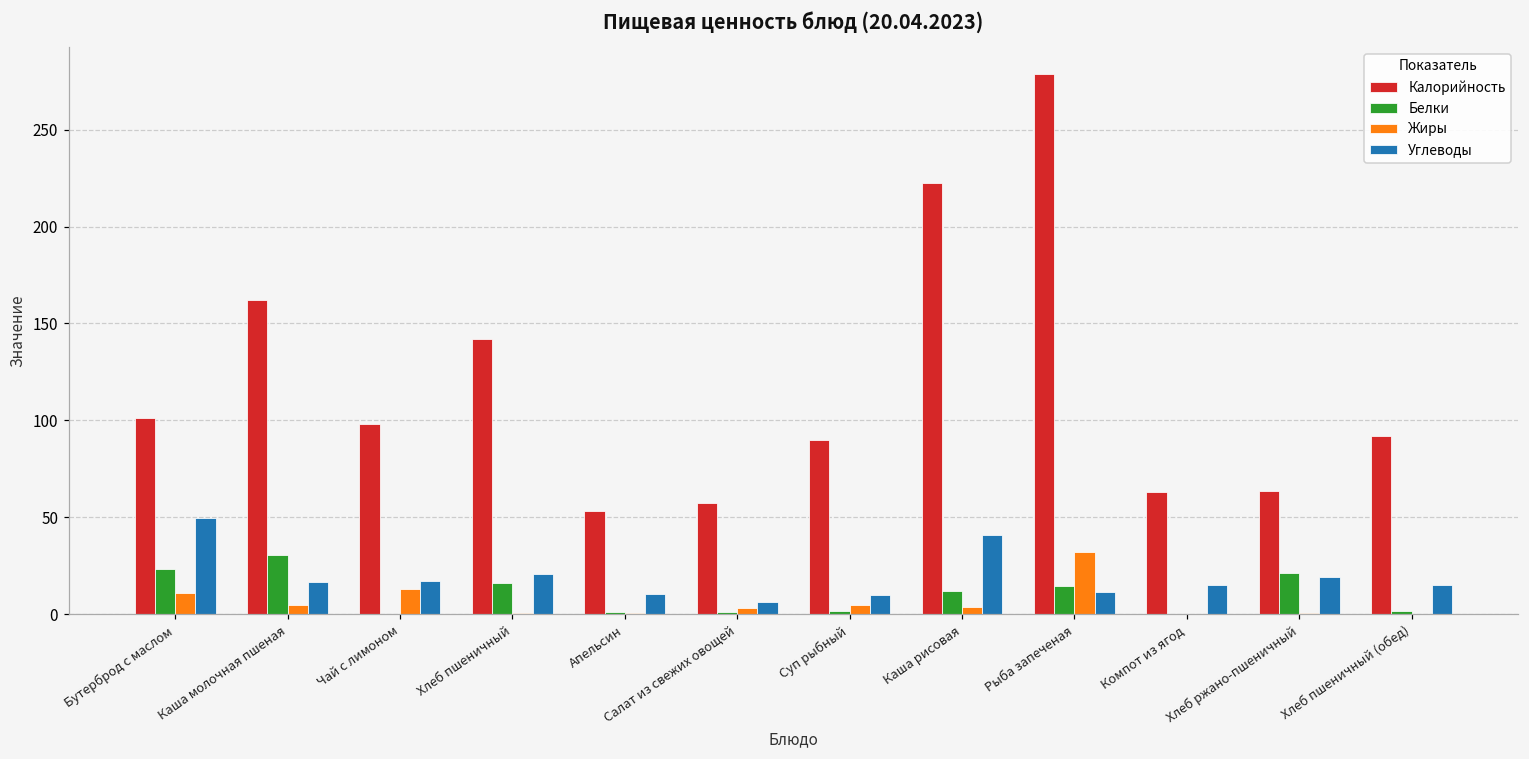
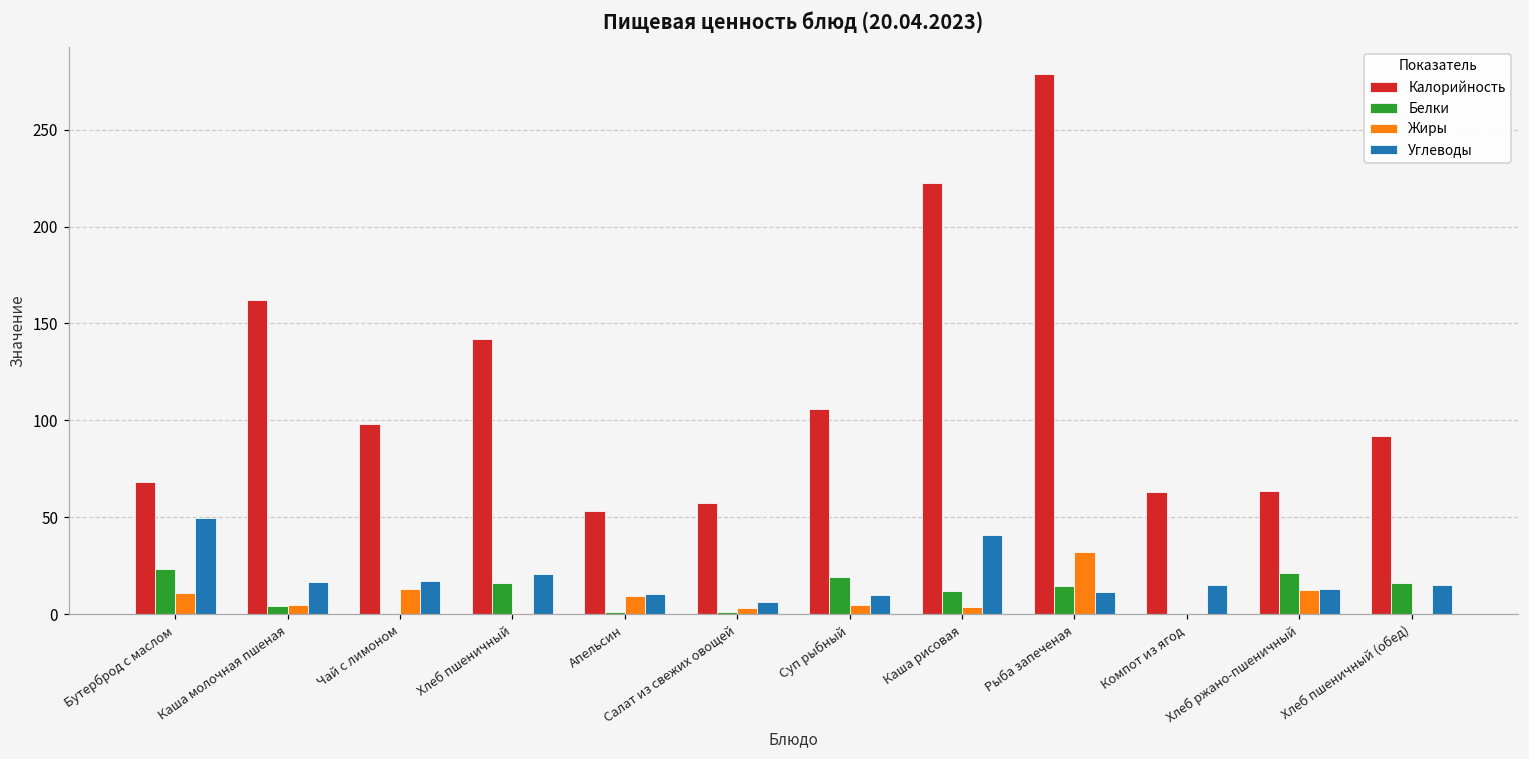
  {
    "Калорийность": {
-     "Бутерброд с маслом": 101,
+     "Бутерброд с маслом": 68,
      "Каша молочная пшеная": 162,
      "Чай с лимоном": 98,
      "Хлеб пшеничный": 142,
      "Апельсин": 53,
      "Салат из свежих овощей": 57,
-     "Суп рыбный": 90,
+     "Суп рыбный": 106,
      "Каша рисовая": 222,
      "Рыба запеченая": 279,
      "Компот из ягод": 63,
      "Хлеб ржано-пшеничный": 63,
      "Хлеб пшеничный (обед)": 92
    },
    "Белки": {
      "Бутерброд с маслом": 23,
-     "Каша молочная пшеная": 31,
+     "Каша молочная пшеная": 4,
      "Чай с лимоном": 0,
      "Хлеб пшеничный": 16,
-     "Суп рыбный": 2,
+     "Суп рыбный": 19,
      "Каша рисовая": 12,
      "Рыба запеченая": 14,
      "Хлеб ржано-пшеничный": 21,
-     "Хлеб пшеничный (обед)": 2
+     "Хлеб пшеничный (обед)": 16
    },
    "Жиры": {
      "Бутерброд с маслом": 11,
      "Каша молочная пшеная": 5,
      "Чай с лимоном": 13,
-     "Апельсин": 0,
+     "Апельсин": 9,
      "Салат из свежих овощей": 3,
      "Суп рыбный": 5,
      "Каша рисовая": 4,
      "Рыба запеченая": 32,
-     "Хлеб ржано-пшеничный": 0
+     "Хлеб ржано-пшеничный": 13
    },
    "Углеводы": {
      "Бутерброд с маслом": 50,
      "Каша молочная пшеная": 17,
      "Чай с лимоном": 17,
      "Хлеб пшеничный": 21,
      "Апельсин": 11,
      "Салат из свежих овощей": 6,
      "Суп рыбный": 10,
      "Каша рисовая": 41,
      "Рыба запеченая": 11,
      "Компот из ягод": 15,
-     "Хлеб ржано-пшеничный": 19,
+     "Хлеб ржано-пшеничный": 13,
      "Хлеб пшеничный (обед)": 15
    }
  }
